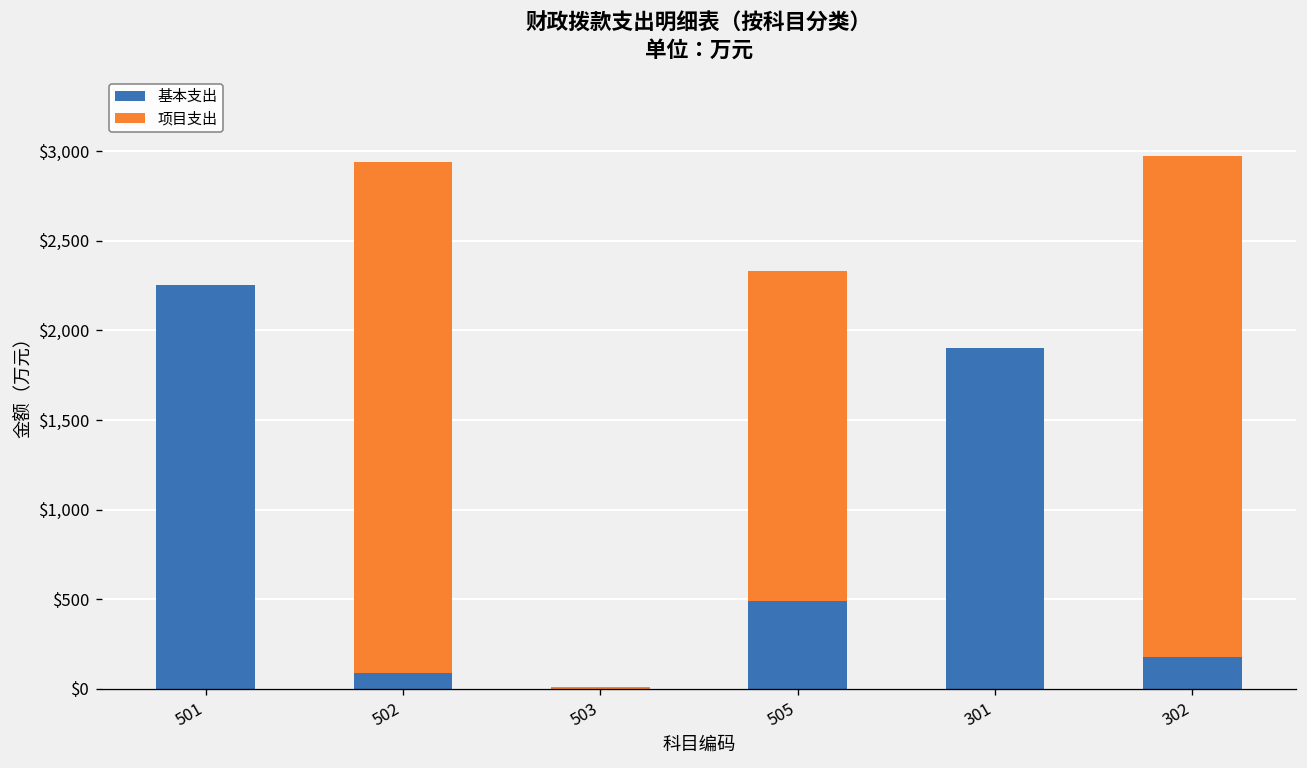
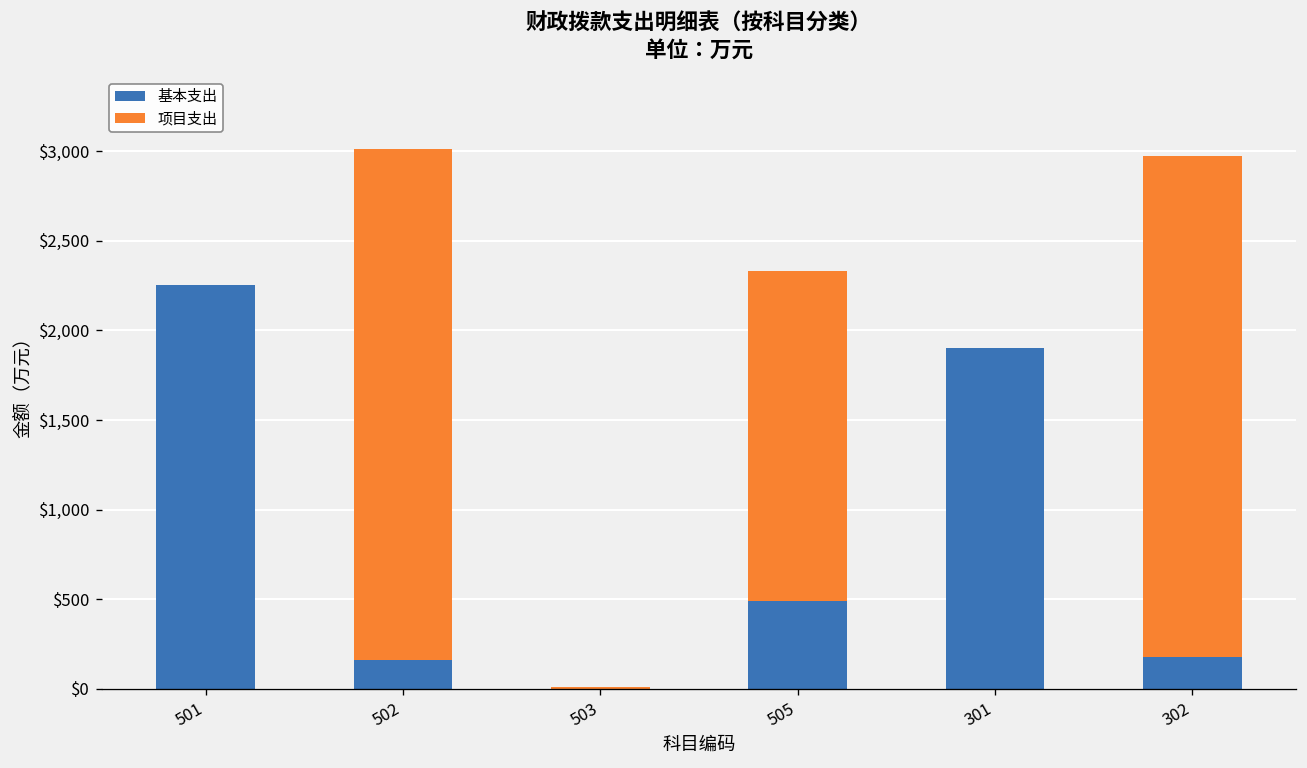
  {
    "基本支出": {
      "501": "$2,250",
-     "502": "$90",
+     "502": "$160",
      "503": "$0",
      "505": "$490",
      "301": "$1,900",
      "302": "$170"
    },
    "项目支出": {
      "501": "$0",
      "502": "$2,850",
      "505": "$1,840",
      "301": "$0",
      "302": "$2,800"
    }
  }
